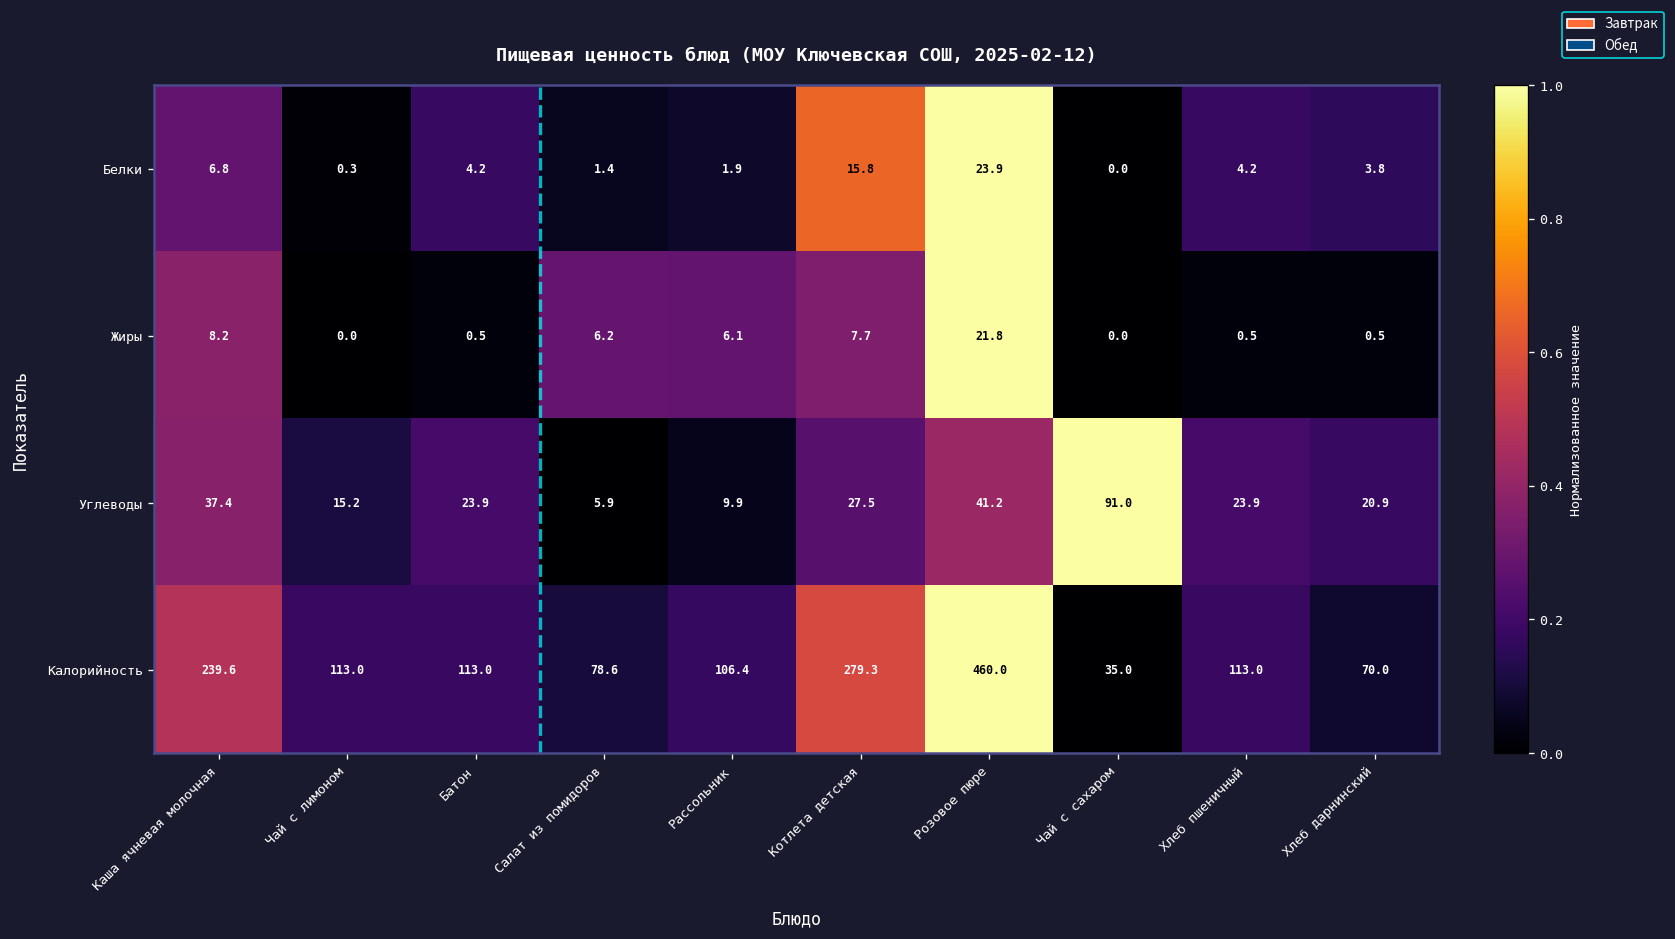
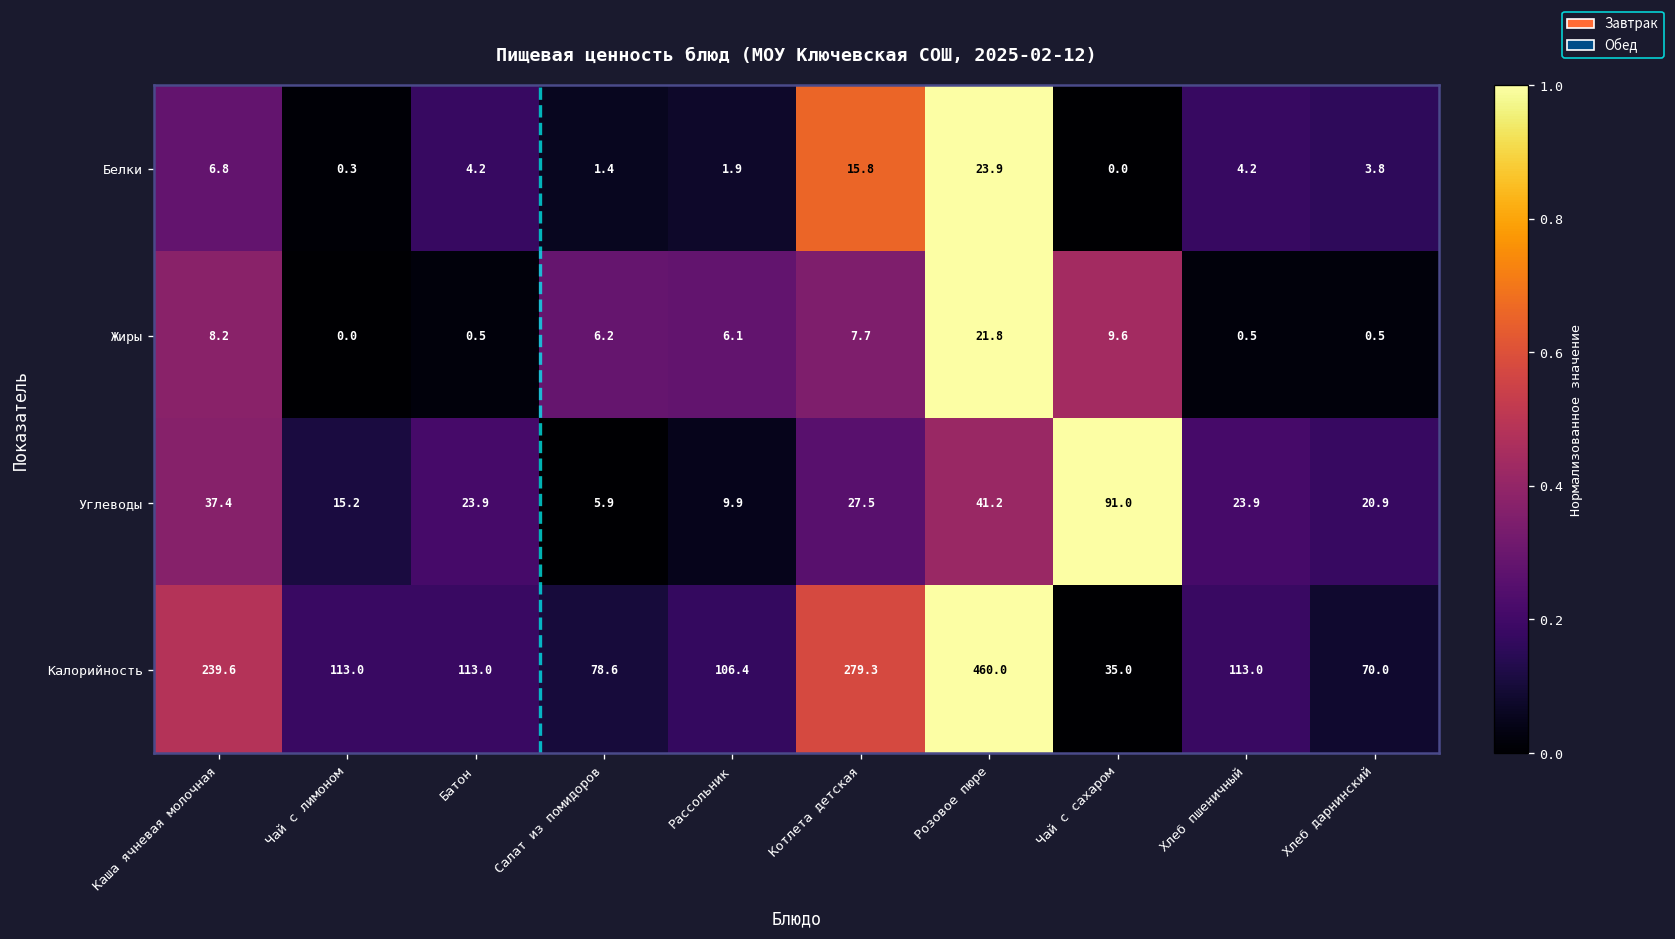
  {
    "Белки": {
      "Каша ячневая молочная": 6.8,
      "Чай с лимоном": 0.3,
      "Батон": 4.2,
      "Салат из помидоров": 1.4,
      "Рассольник": 1.9,
      "Котлета детская": 15.8,
      "Розовое пюре": 23.9,
      "Чай с сахаром": 0.0,
      "Хлеб пшеничный": 4.2,
      "Хлеб дарнинский": 3.8
    },
    "Жиры": {
      "Каша ячневая молочная": 8.2,
      "Чай с лимоном": 0.0,
      "Батон": 0.5,
      "Салат из помидоров": 6.2,
      "Рассольник": 6.1,
      "Котлета детская": 7.7,
      "Розовое пюре": 21.8,
-     "Чай с сахаром": 0.0,
+     "Чай с сахаром": 9.6,
      "Хлеб пшеничный": 0.5,
      "Хлеб дарнинский": 0.5
    },
    "Углеводы": {
      "Каша ячневая молочная": 37.4,
      "Чай с лимоном": 15.2,
      "Батон": 23.9,
      "Салат из помидоров": 5.9,
      "Рассольник": 9.9,
      "Котлета детская": 27.5,
      "Розовое пюре": 41.2,
      "Чай с сахаром": 91.0,
      "Хлеб пшеничный": 23.9,
      "Хлеб дарнинский": 20.9
    },
    "Калорийность": {
      "Каша ячневая молочная": 239.6,
      "Чай с лимоном": 113.0,
      "Батон": 113.0,
      "Салат из помидоров": 78.6,
      "Рассольник": 106.4,
      "Котлета детская": 279.3,
      "Розовое пюре": 460.0,
      "Чай с сахаром": 35.0,
      "Хлеб пшеничный": 113.0,
      "Хлеб дарнинский": 70.0
    }
  }
